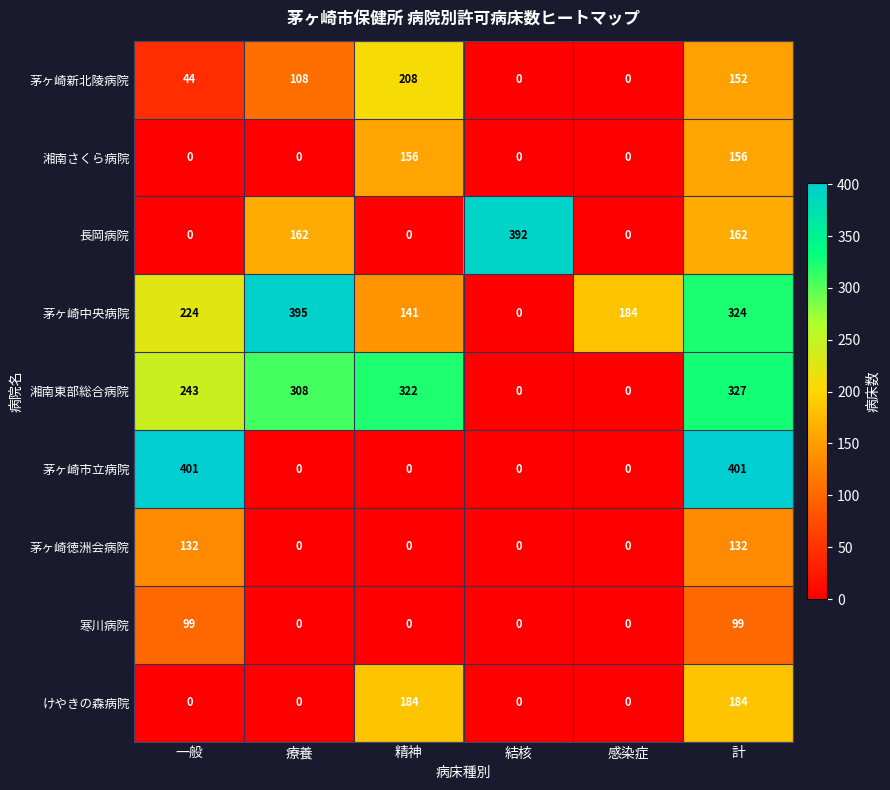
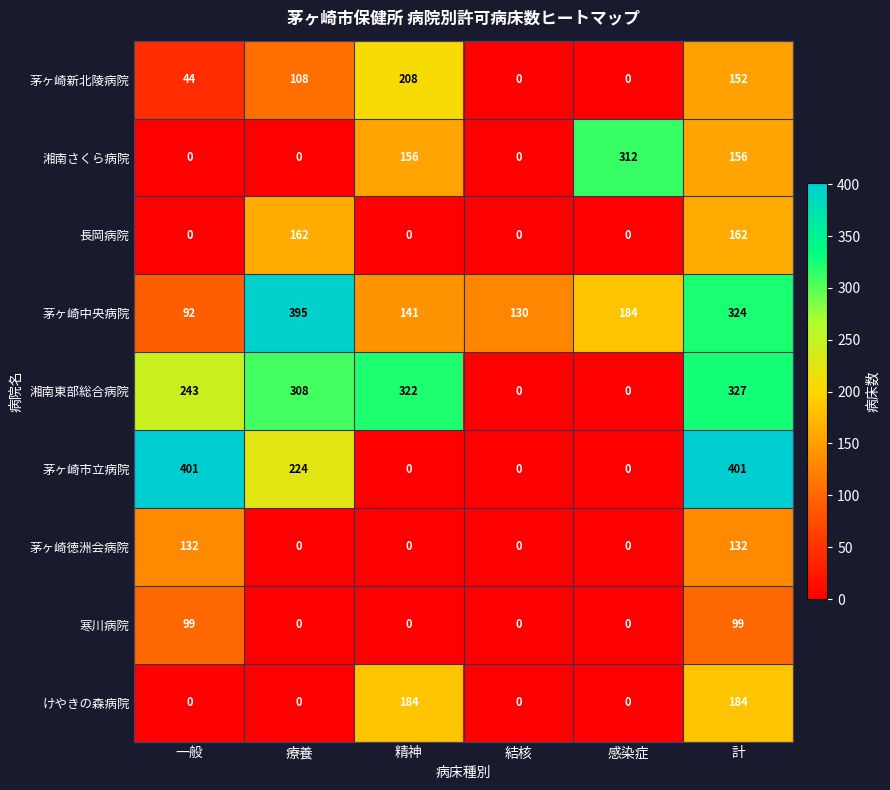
  {
    "茅ヶ崎新北陵病院": {
      "一般": 44,
      "療養": 108,
      "精神": 208,
      "結核": 0,
      "感染症": 0,
      "計": 152
    },
    "湘南さくら病院": {
      "一般": 0,
      "療養": 0,
      "精神": 156,
      "結核": 0,
-     "感染症": 0,
+     "感染症": 312,
      "計": 156
    },
    "長岡病院": {
      "一般": 0,
      "療養": 162,
      "精神": 0,
-     "結核": 392,
+     "結核": 0,
      "感染症": 0,
      "計": 162
    },
    "茅ヶ崎中央病院": {
-     "一般": 224,
+     "一般": 92,
      "療養": 395,
      "精神": 141,
-     "結核": 0,
+     "結核": 130,
      "感染症": 184,
      "計": 324
    },
    "湘南東部総合病院": {
      "一般": 243,
      "療養": 308,
      "精神": 322,
      "結核": 0,
      "感染症": 0,
      "計": 327
    },
    "茅ヶ崎市立病院": {
      "一般": 401,
-     "療養": 0,
+     "療養": 224,
      "精神": 0,
      "結核": 0,
      "感染症": 0,
      "計": 401
    },
    "茅ヶ崎徳洲会病院": {
      "一般": 132,
      "療養": 0,
      "精神": 0,
      "結核": 0,
      "感染症": 0,
      "計": 132
    },
    "寒川病院": {
      "一般": 99,
      "療養": 0,
      "精神": 0,
      "結核": 0,
      "感染症": 0,
      "計": 99
    },
    "けやきの森病院": {
      "一般": 0,
      "療養": 0,
      "精神": 184,
      "結核": 0,
      "感染症": 0,
      "計": 184
    }
  }
